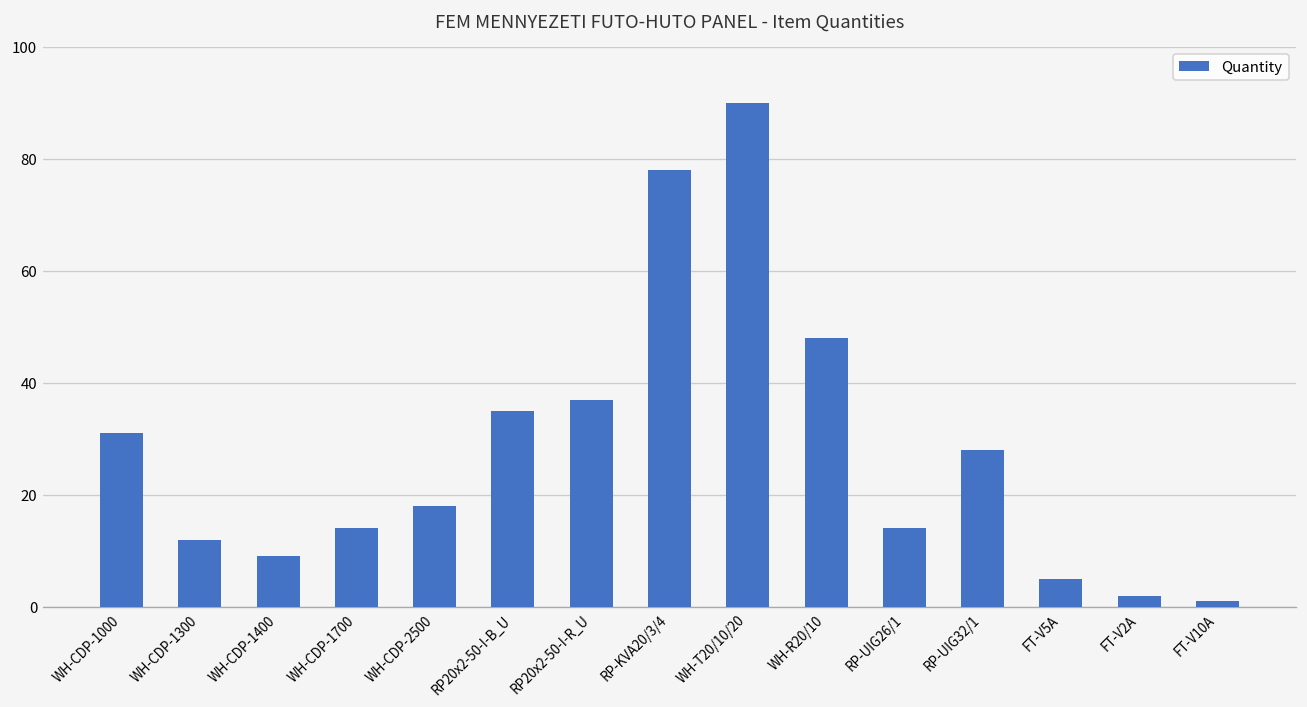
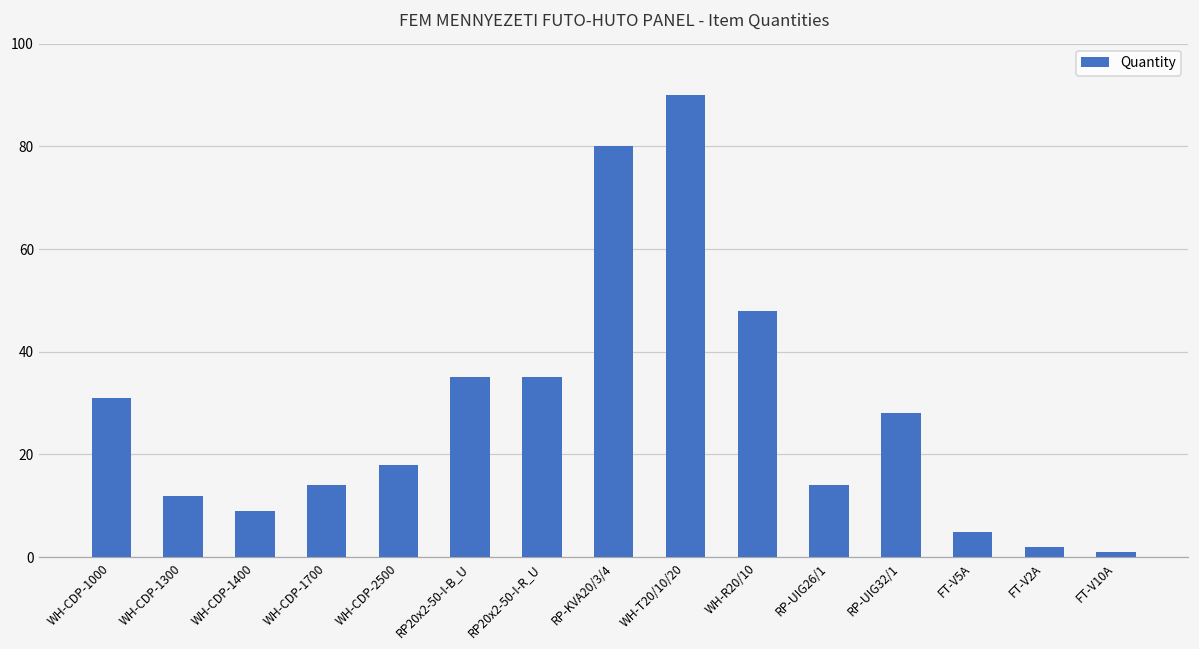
  {
    "WH-CDP-1000": 31,
    "WH-CDP-1300": 12,
    "WH-CDP-1400": 9,
    "WH-CDP-1700": 14,
    "WH-CDP-2500": 18,
    "RP20x2-50-I-B_U": 35,
-   "RP20x2-50-I-R_U": 37,
-   "RP-KVA20/3/4": 78,
+   "RP20x2-50-I-R_U": 35,
+   "RP-KVA20/3/4": 80,
    "WH-T20/10/20": 90,
    "WH-R20/10": 48,
    "RP-UIG26/1": 14,
    "RP-UIG32/1": 28,
    "FT-V5A": 5,
    "FT-V2A": 2,
    "FT-V10A": 1
  }
